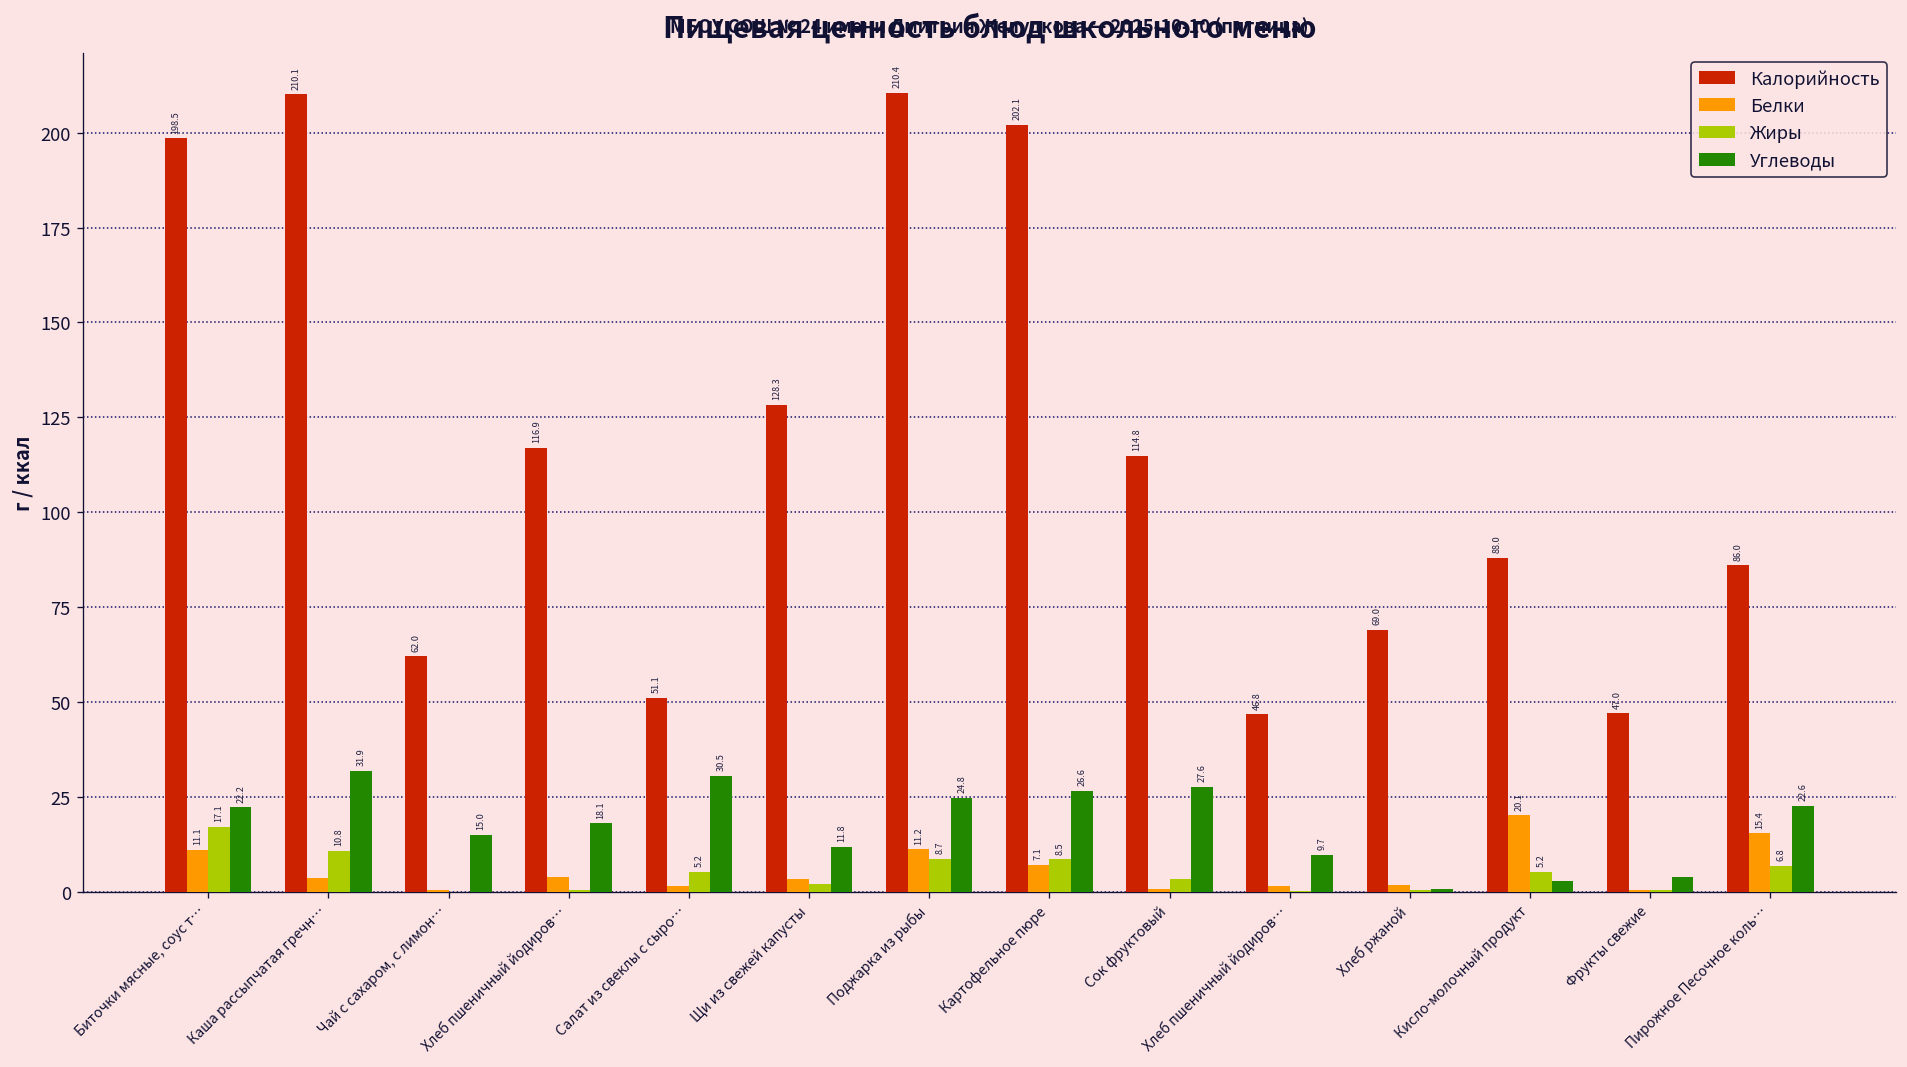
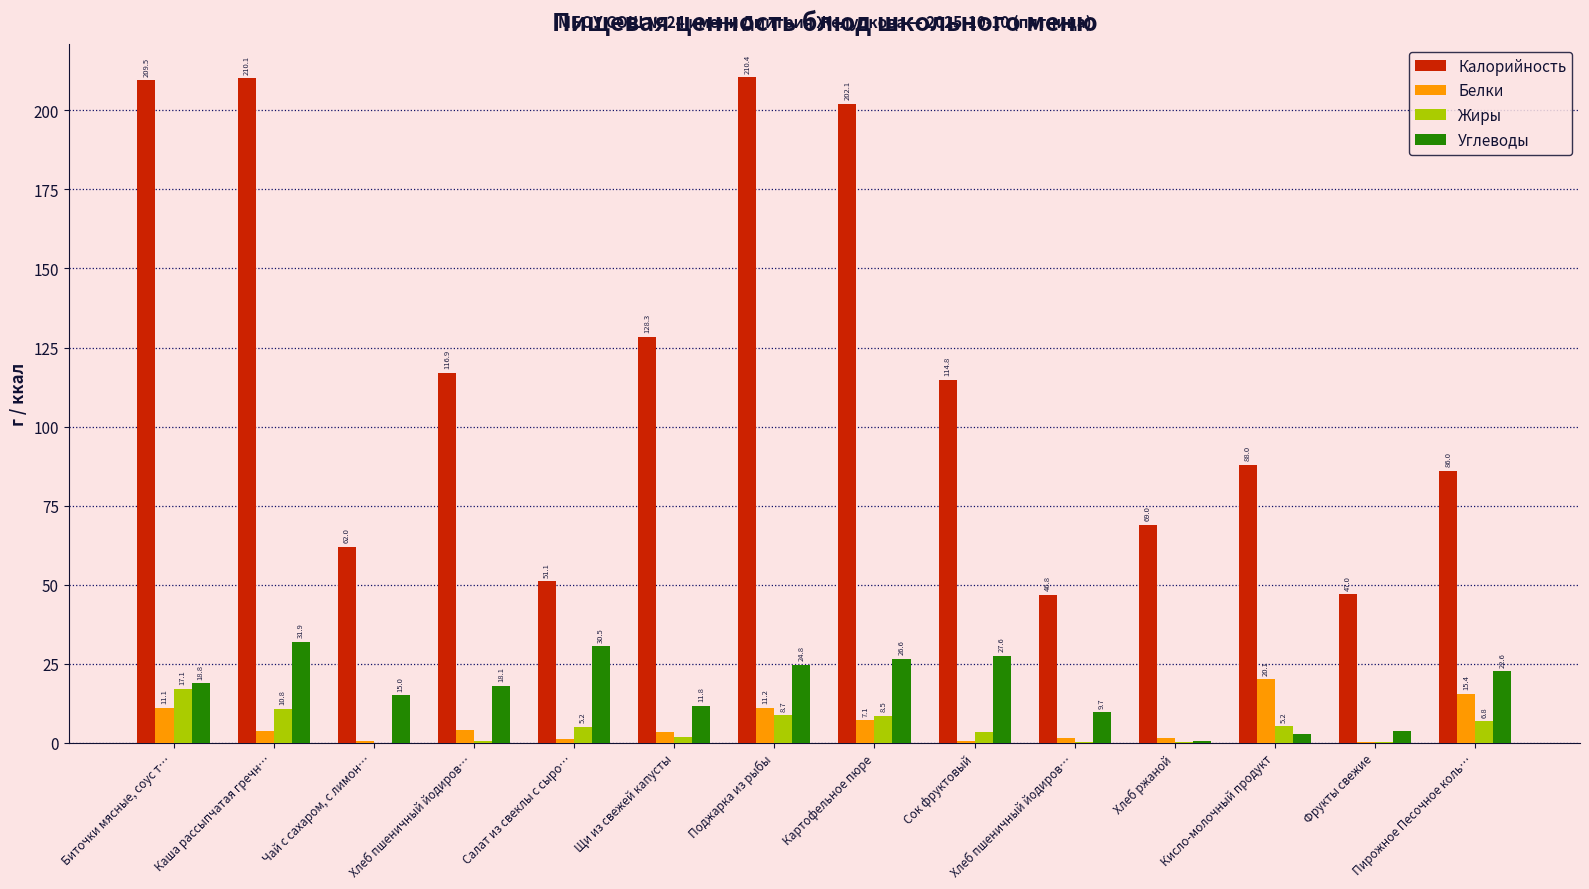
  {
    "Калорийность": {
-     "Биточки мясные, соус т…": 198.5,
+     "Биточки мясные, соус т…": 209.5,
      "Каша рассыпчатая гречн…": 210.1,
      "Чай с сахаром, с лимон…": 62.0,
      "Салат из свеклы с сыро…": 51.1,
      "Щи из свежей капусты": 128.3,
      "Поджарка из рыбы": 210.4,
      "Картофельное пюре": 202.1,
      "Сок фруктовый": 114.8,
      "Хлеб ржаной": 69.0,
      "Кисло-молочный продукт": 88.0,
      "Фрукты свежие": 47.0,
      "Пирожное Песочное коль…": 86.0
    },
    "Белки": {
      "Биточки мясные, соус т…": 11.1,
      "Поджарка из рыбы": 11.2,
      "Картофельное пюре": 7.1,
      "Кисло-молочный продукт": 20.1,
      "Пирожное Песочное коль…": 15.4
    },
    "Жиры": {
      "Биточки мясные, соус т…": 17.1,
      "Каша рассыпчатая гречн…": 10.8,
      "Салат из свеклы с сыро…": 5.2,
      "Поджарка из рыбы": 8.7,
      "Картофельное пюре": 8.5,
      "Кисло-молочный продукт": 5.2,
      "Пирожное Песочное коль…": 6.8
    },
    "Углеводы": {
-     "Биточки мясные, соус т…": 22.2,
+     "Биточки мясные, соус т…": 18.8,
      "Каша рассыпчатая гречн…": 31.9,
      "Чай с сахаром, с лимон…": 15.0,
      "Салат из свеклы с сыро…": 30.5,
      "Щи из свежей капусты": 11.8,
      "Поджарка из рыбы": 24.8,
      "Картофельное пюре": 26.6,
      "Сок фруктовый": 27.6,
      "Пирожное Песочное коль…": 22.6
    }
  }
